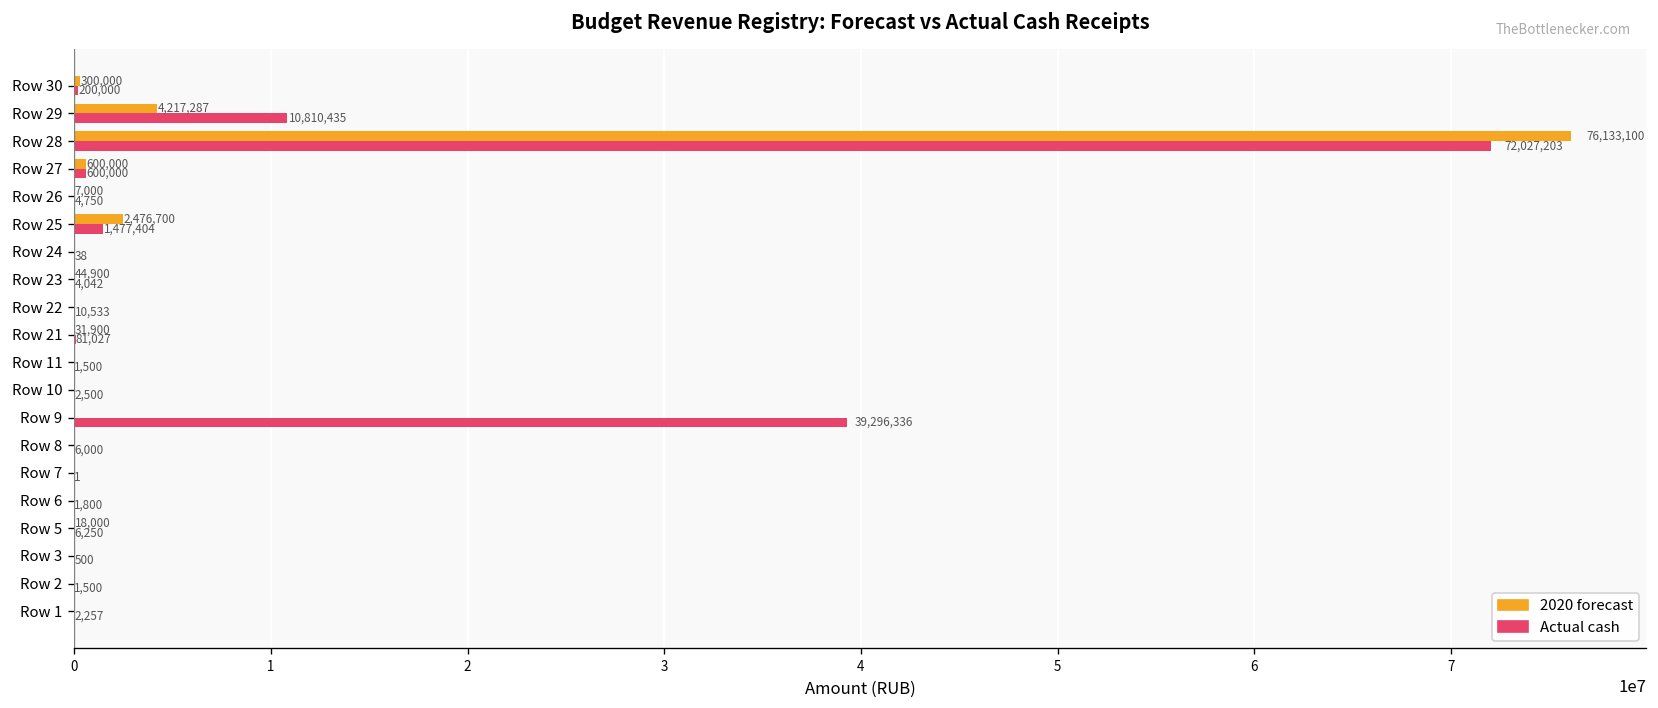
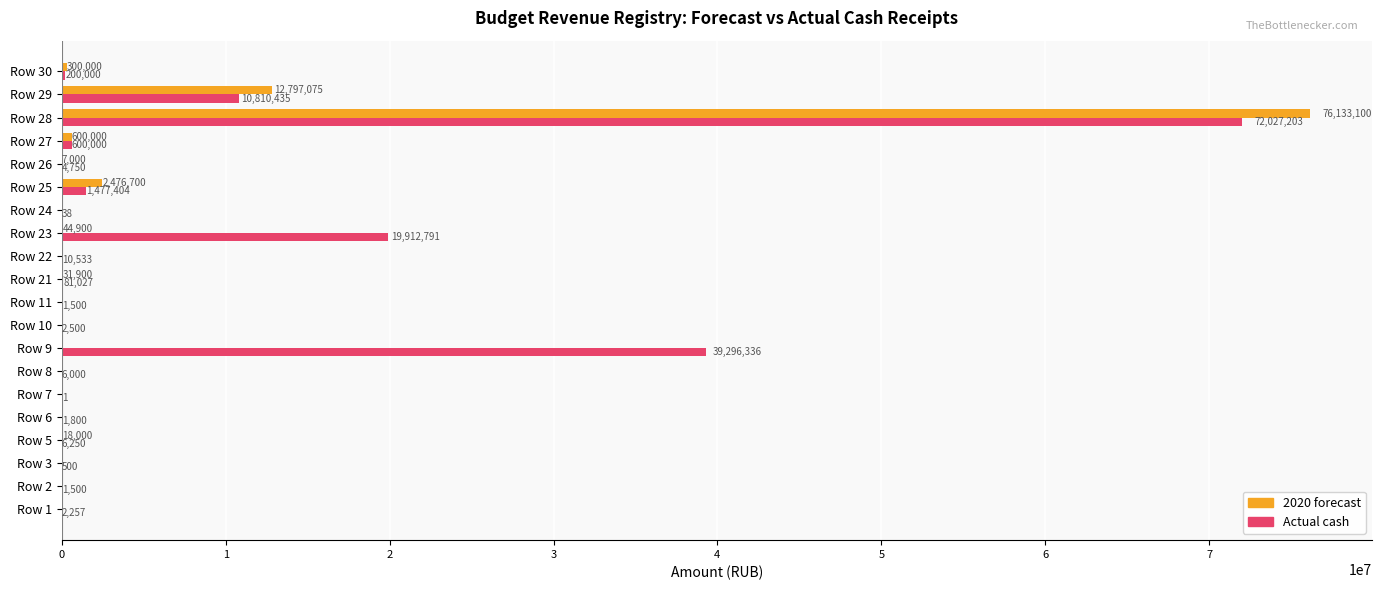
  {
    "2020 forecast": {
-     "Row 29": "4,217,287",
+     "Row 29": "12,797,075",
      "Row 28": "76,133,100",
      "Row 25": "2,476,700",
      "Row 23": "44,900"
    },
    "Actual cash": {
      "Row 29": "10,810,435",
      "Row 28": "72,027,203",
      "Row 25": "1,477,404",
      "Row 24": "38",
-     "Row 23": "4,042",
+     "Row 23": "19,912,791",
      "Row 22": "10,533",
      "Row 11": "1,500",
      "Row 10": "2,500",
      "Row 9": "39,296,336",
      "Row 8": "6,000",
      "Row 7": "1",
      "Row 6": "1,800",
      "Row 3": "500",
      "Row 2": "1,500",
      "Row 1": "2,257"
    }
  }
